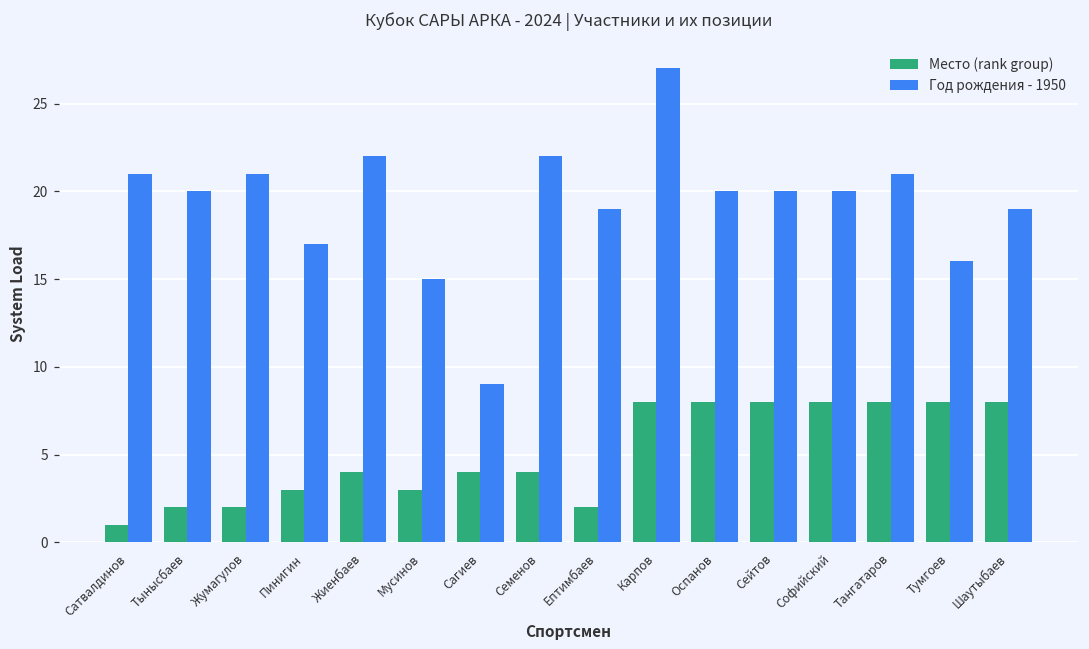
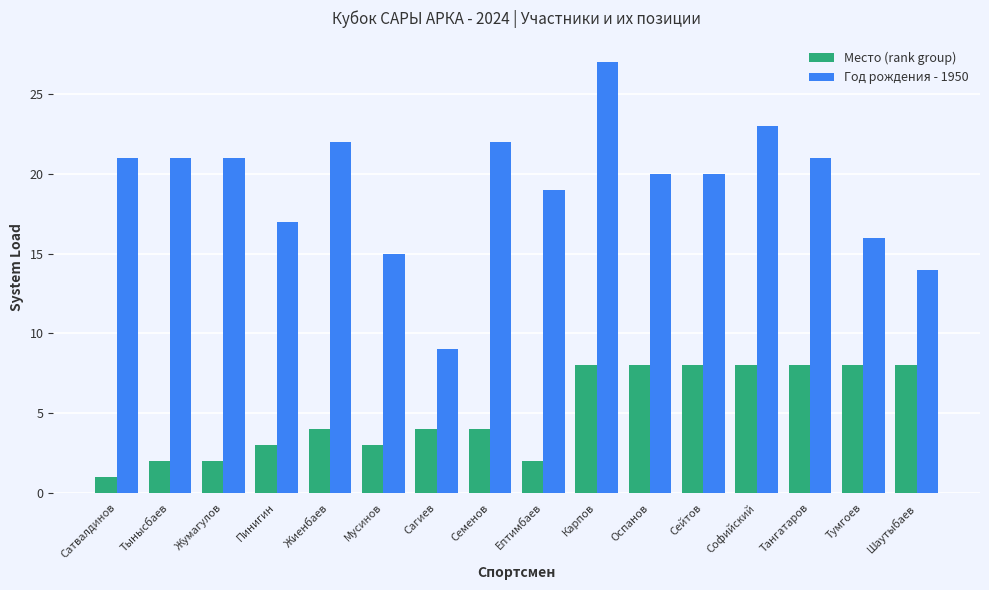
  {
    "Место (rank group)": {
      "Сатвалдинов": 1.0,
      "Тынысбаев": 2.0,
      "Жумагулов": 2.0,
      "Пинигин": 3.0,
      "Жиенбаев": 4.0,
      "Мусинов": 3.0,
      "Сагиев": 4.0,
      "Семенов": 4.0,
      "Ептимбаев": 2.0,
      "Карпов": 8.0,
      "Оспанов": 8.0,
      "Сейтов": 8.0,
      "Софийский": 8.0,
      "Тангатаров": 8.0,
      "Тумгоев": 8.0,
      "Шаутыбаев": 8.0
    },
    "Год рождения - 1950": {
      "Сатвалдинов": 21.0,
-     "Тынысбаев": 20.0,
+     "Тынысбаев": 21.0,
      "Жумагулов": 21.0,
      "Пинигин": 17.0,
      "Жиенбаев": 22.0,
      "Мусинов": 15.0,
      "Сагиев": 9.0,
      "Семенов": 22.0,
      "Ептимбаев": 19.0,
      "Карпов": 27.0,
      "Оспанов": 20.0,
      "Сейтов": 20.0,
-     "Софийский": 20.0,
+     "Софийский": 23.0,
      "Тангатаров": 21.0,
      "Тумгоев": 16.0,
-     "Шаутыбаев": 19.0
+     "Шаутыбаев": 14.0
    }
  }
